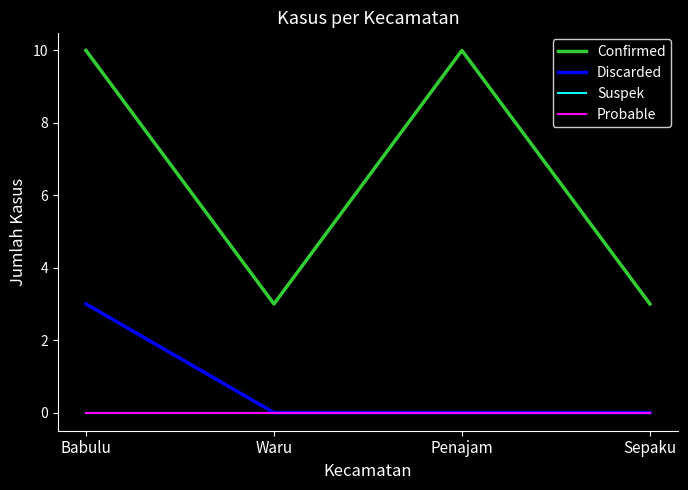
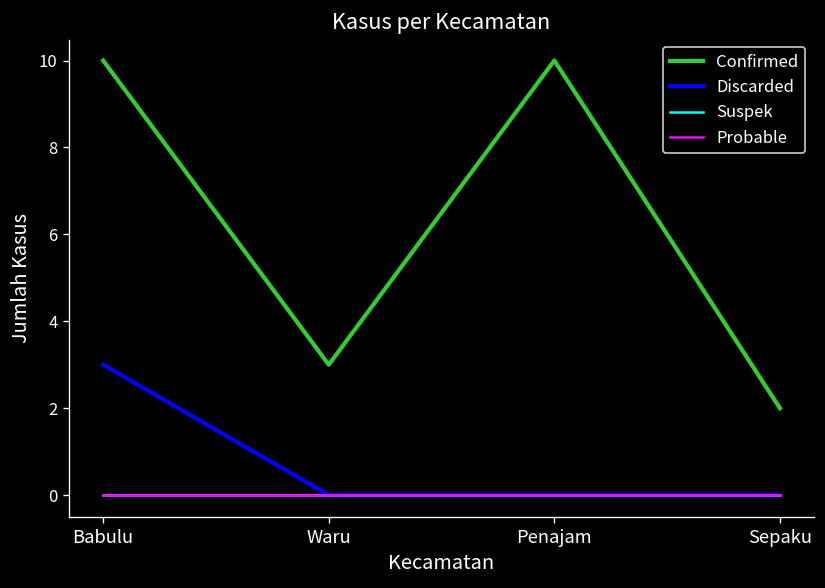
  {
    "Confirmed": {
      "Babulu": 10,
      "Waru": 3,
      "Penajam": 10,
-     "Sepaku": 3
+     "Sepaku": 2
    },
    "Discarded": {
      "Babulu": 3
    },
    "Probable": {
      "Babulu": 0
    }
  }
